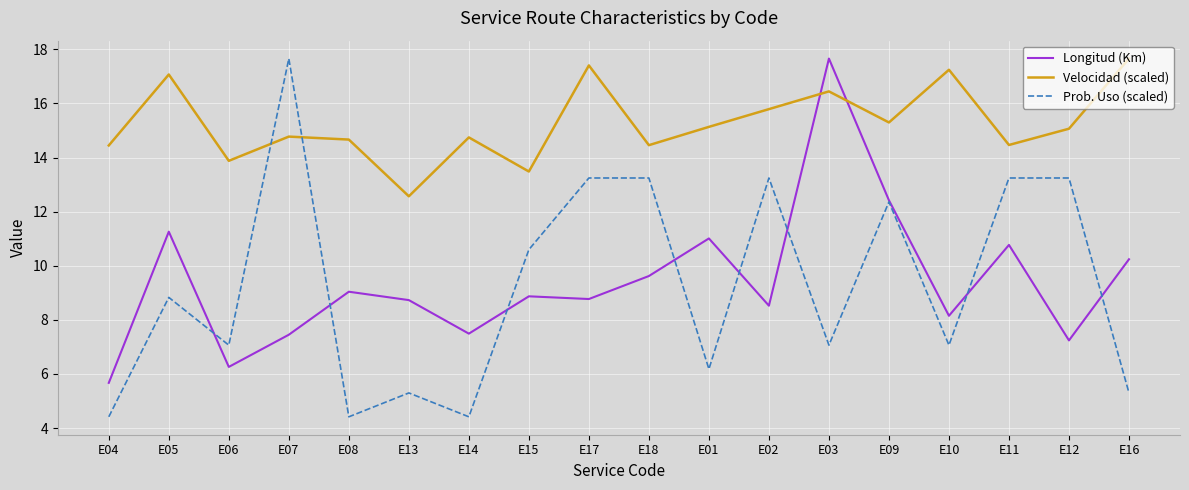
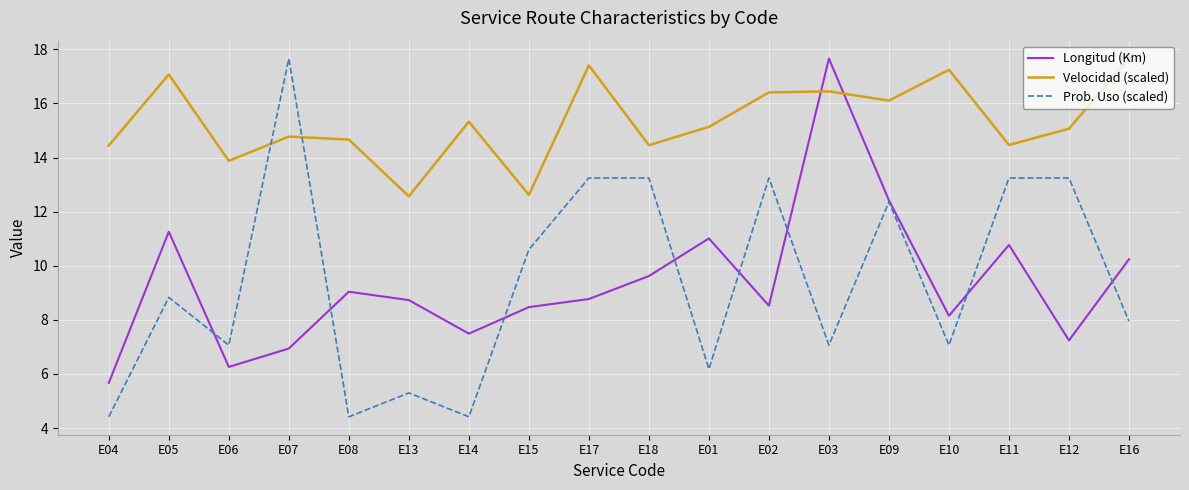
  {
    "Longitud (Km)": {
      "E04": 5.7,
      "E05": 11.3,
      "E06": 6.3,
-     "E07": 7.5,
+     "E07": 6.9,
      "E08": 9.0,
      "E13": 8.7,
      "E14": 7.5,
-     "E15": 8.9,
+     "E15": 8.5,
      "E17": 8.8,
      "E18": 9.6,
      "E01": 11.0,
      "E02": 8.5,
      "E03": 17.7,
      "E10": 8.2,
      "E11": 10.8,
      "E12": 7.2,
      "E16": 10.2
    },
    "Velocidad (scaled)": {
      "E04": 14.4,
      "E05": 17.1,
      "E06": 13.9,
      "E07": 14.8,
      "E08": 14.7,
      "E13": 12.6,
-     "E14": 14.7,
-     "E15": 13.5,
+     "E14": 15.3,
+     "E15": 12.6,
      "E17": 17.4,
      "E18": 14.5,
      "E01": 15.1,
-     "E02": 15.8,
+     "E02": 16.4,
      "E03": 16.4,
-     "E09": 15.3,
+     "E09": 16.1,
      "E10": 17.2,
      "E11": 14.5,
      "E12": 15.1
    },
    "Prob. Uso (scaled)": {
      "E04": 4.4,
      "E05": 8.8,
      "E06": 7.1,
      "E07": 17.7,
      "E08": 4.4,
      "E13": 5.3,
      "E14": 4.4,
      "E15": 10.6,
      "E17": 13.2,
      "E18": 13.2,
      "E01": 6.2,
      "E02": 13.2,
      "E03": 7.1,
      "E10": 7.1,
      "E11": 13.2,
      "E12": 13.2,
-     "E16": 5.3
+     "E16": 7.9
    }
  }
